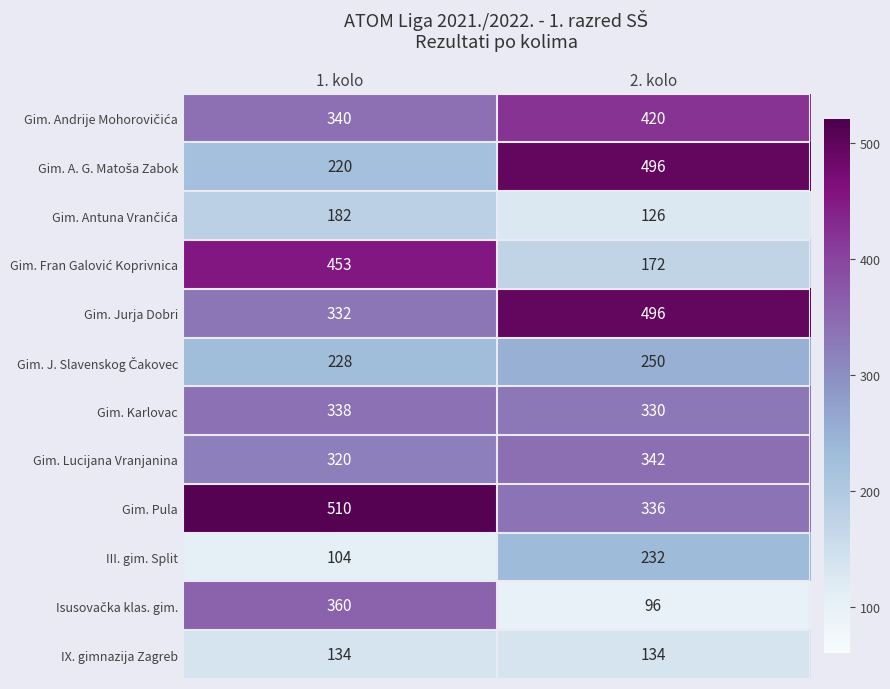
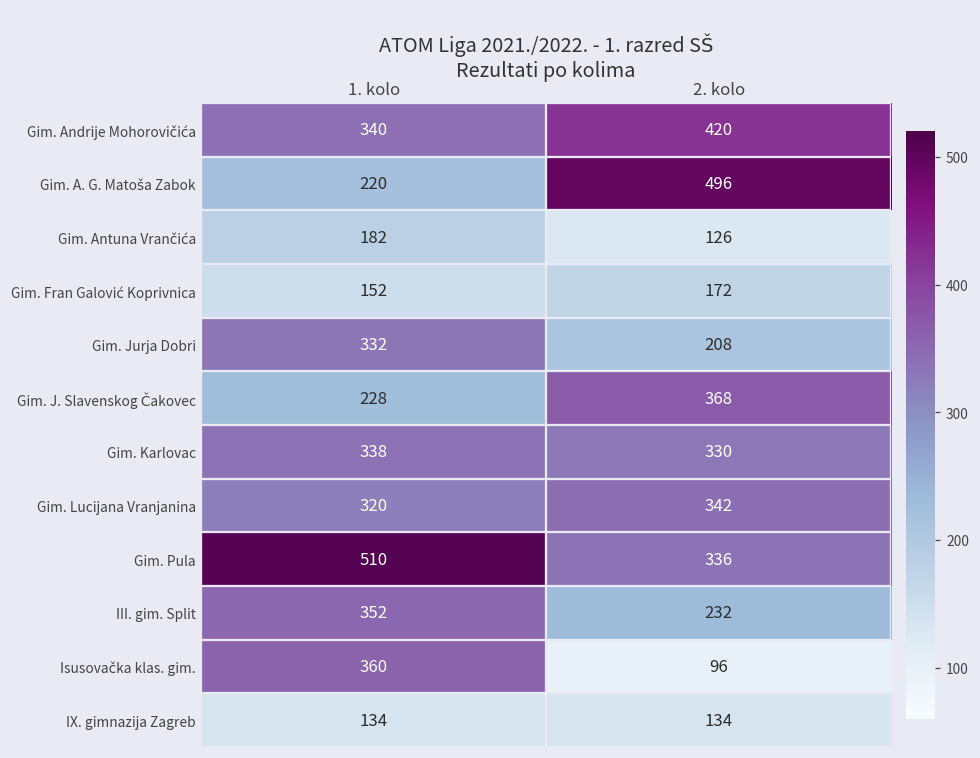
  {
    "Gim. Andrije Mohorovičića": {
      "1. kolo": 340,
      "2. kolo": 420
    },
    "Gim. A. G. Matoša Zabok": {
      "1. kolo": 220,
      "2. kolo": 496
    },
    "Gim. Antuna Vrančića": {
      "1. kolo": 182,
      "2. kolo": 126
    },
    "Gim. Fran Galović Koprivnica": {
-     "1. kolo": 453,
+     "1. kolo": 152,
      "2. kolo": 172
    },
    "Gim. Jurja Dobri": {
      "1. kolo": 332,
-     "2. kolo": 496
+     "2. kolo": 208
    },
    "Gim. J. Slavenskog Čakovec": {
      "1. kolo": 228,
-     "2. kolo": 250
+     "2. kolo": 368
    },
    "Gim. Karlovac": {
      "1. kolo": 338,
      "2. kolo": 330
    },
    "Gim. Lucijana Vranjanina": {
      "1. kolo": 320,
      "2. kolo": 342
    },
    "Gim. Pula": {
      "1. kolo": 510,
      "2. kolo": 336
    },
    "III. gim. Split": {
-     "1. kolo": 104,
+     "1. kolo": 352,
      "2. kolo": 232
    },
    "Isusovačka klas. gim.": {
      "1. kolo": 360,
      "2. kolo": 96
    },
    "IX. gimnazija Zagreb": {
      "1. kolo": 134,
      "2. kolo": 134
    }
  }
